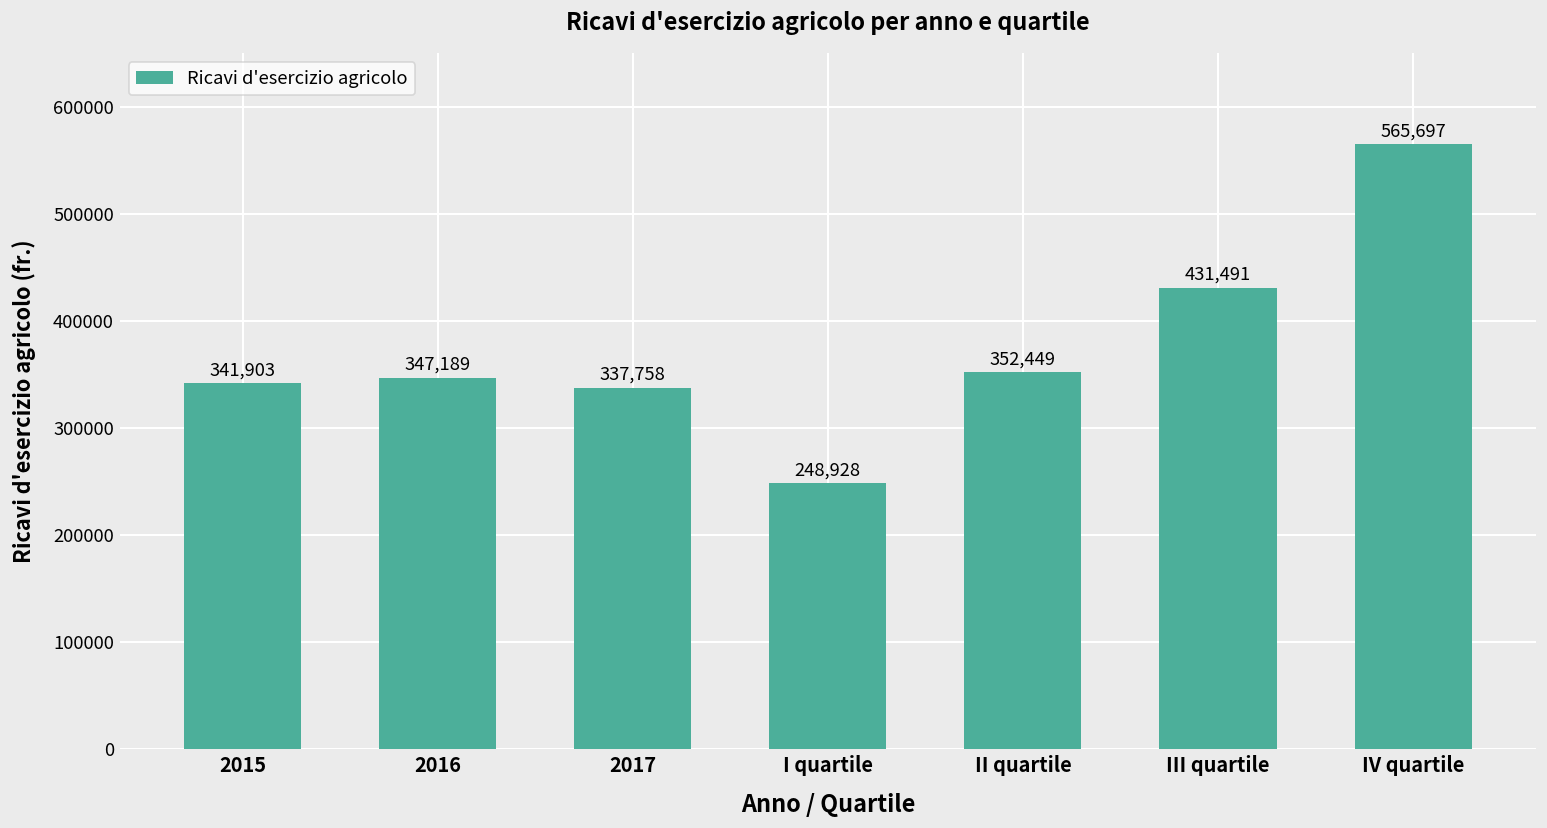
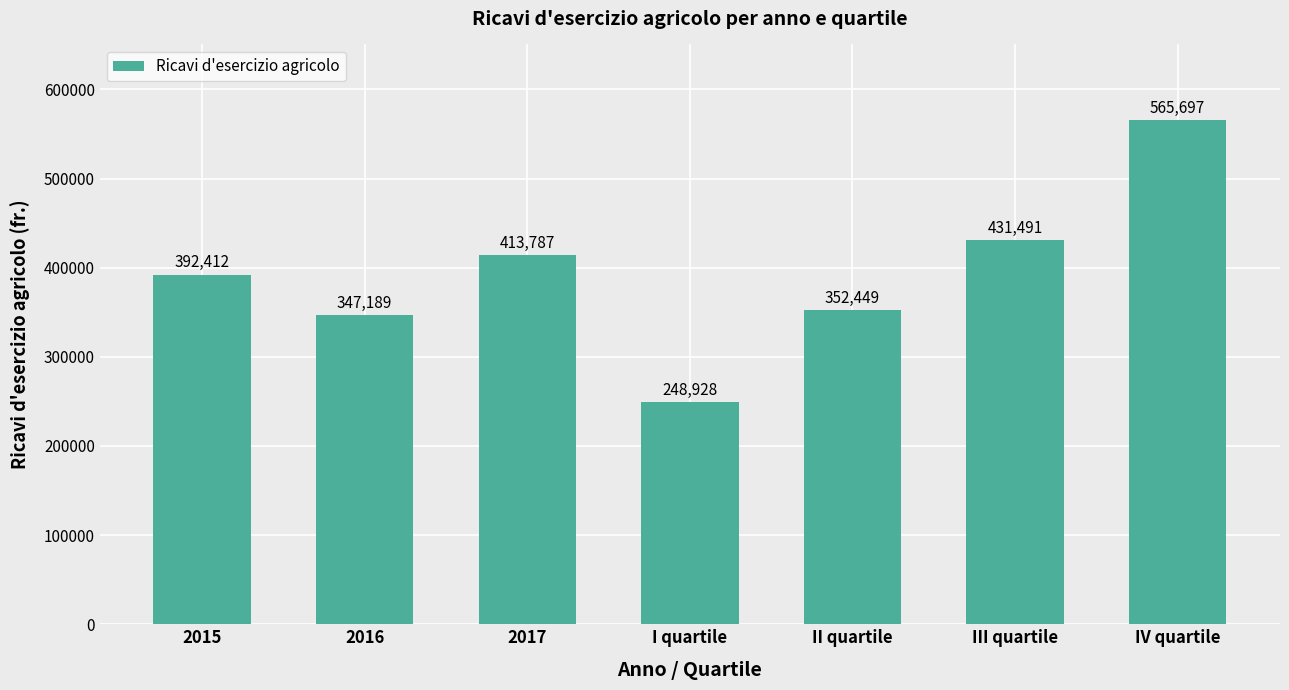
  {
-   "2015": "341,903",
+   "2015": "392,412",
    "2016": "347,189",
-   "2017": "337,758",
+   "2017": "413,787",
    "I quartile": "248,928",
    "II quartile": "352,449",
    "III quartile": "431,491",
    "IV quartile": "565,697"
  }
